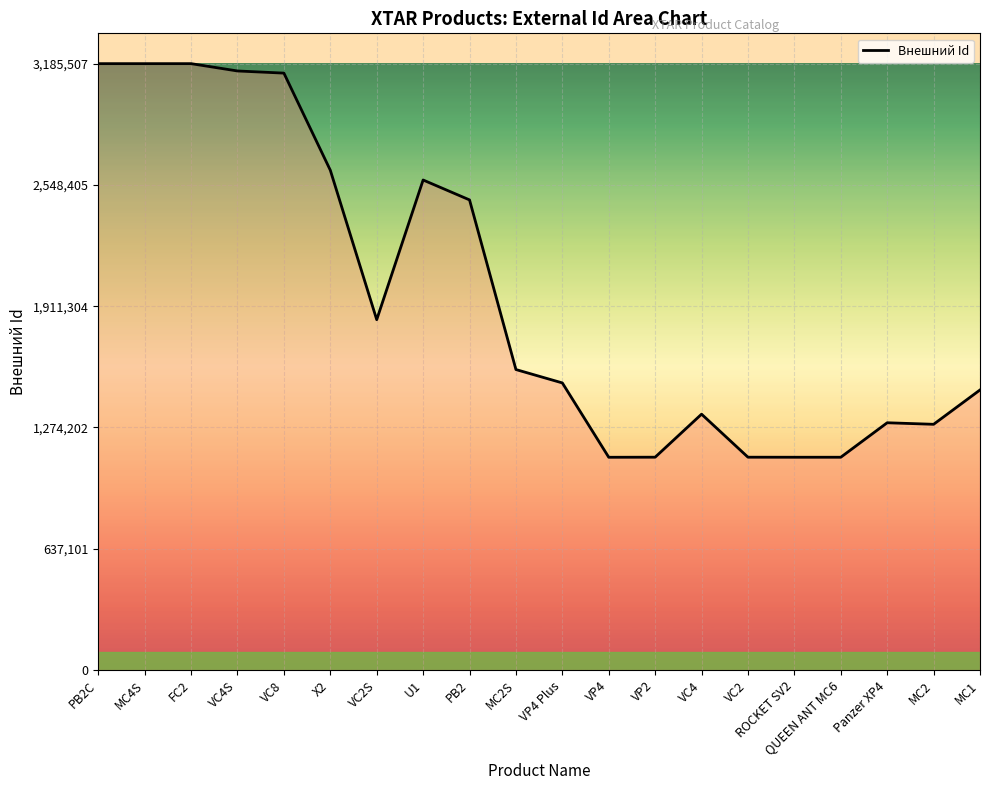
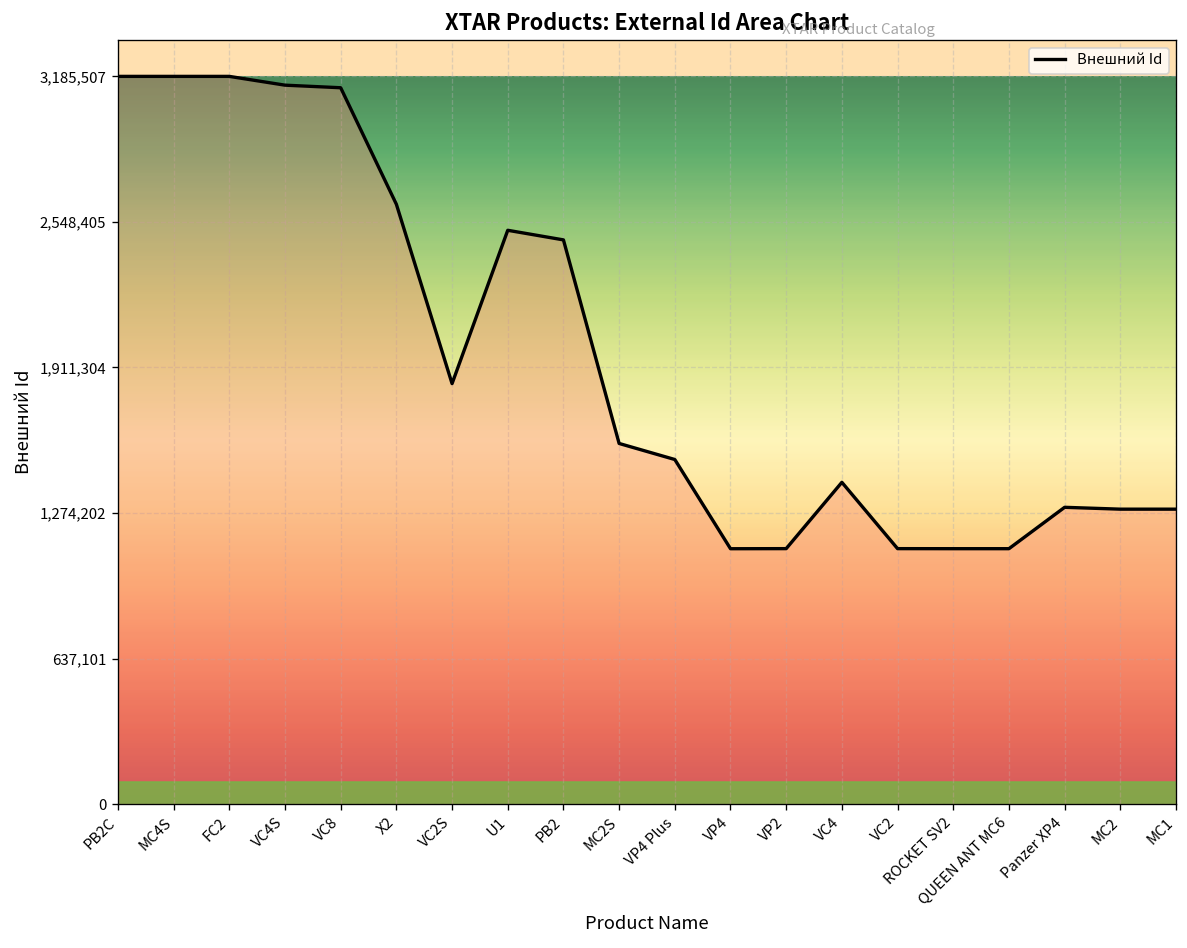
  {
    "PB2C": "3,190,000",
    "MC4S": "3,190,000",
    "FC2": "3,190,000",
    "VC4S": "3,150,000",
    "VC8": "3,140,000",
    "X2": "2,630,000",
    "VC2S": "1,840,000",
-   "U1": "2,570,000",
+   "U1": "2,510,000",
    "PB2": "2,470,000",
    "MC2S": "1,580,000",
    "VP4 Plus": "1,510,000",
    "VP4": "1,120,000",
    "VP2": "1,120,000",
-   "VC4": "1,340,000",
+   "VC4": "1,410,000",
    "VC2": "1,120,000",
    "ROCKET SV2": "1,120,000",
    "QUEEN ANT MC6": "1,120,000",
    "Panzer XP4": "1,300,000",
    "MC2": "1,290,000",
-   "MC1": "1,470,000"
+   "MC1": "1,290,000"
  }
